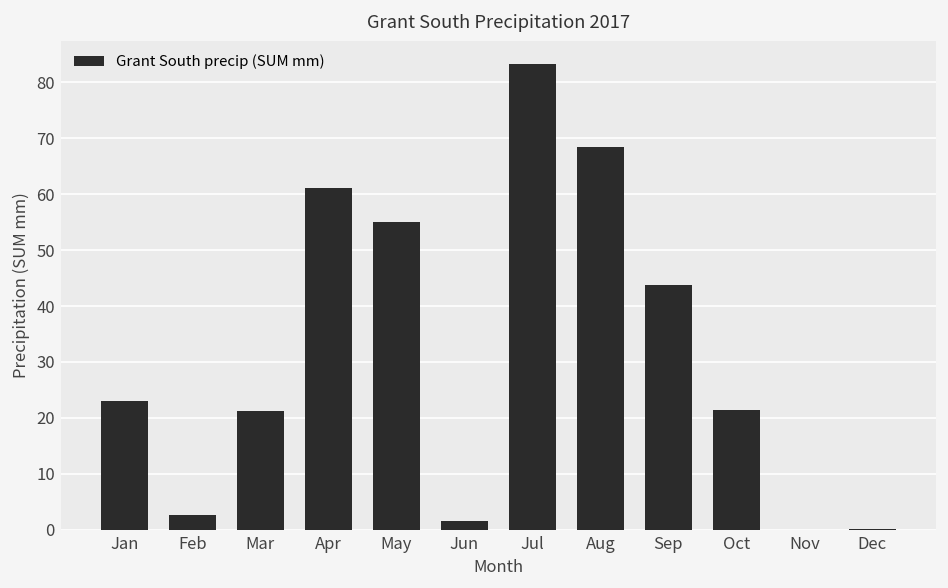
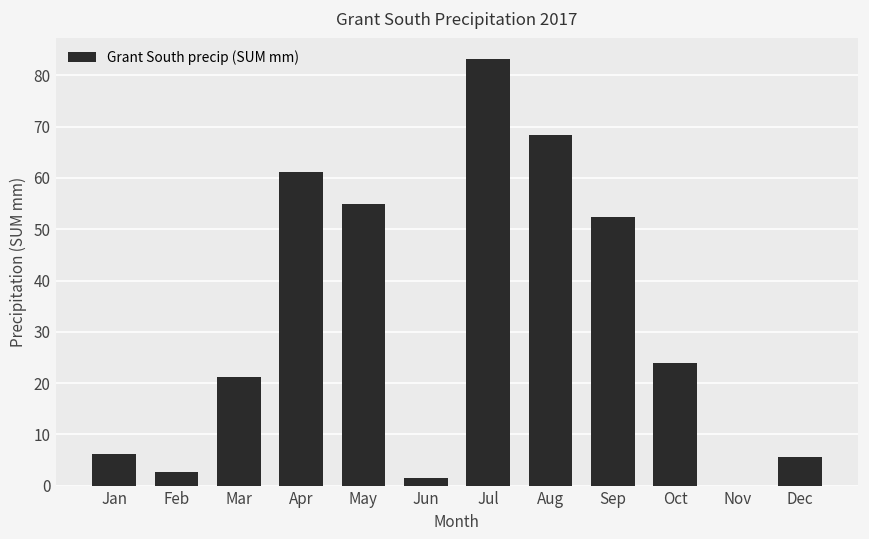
  {
-   "Jan": 23,
+   "Jan": 6,
    "Feb": 3,
    "Mar": 21,
    "Apr": 61,
    "May": 55,
    "Jun": 2,
    "Jul": 83,
    "Aug": 68,
-   "Sep": 44,
-   "Oct": 22,
+   "Sep": 52,
+   "Oct": 24,
    "Nov": 0,
-   "Dec": 0
+   "Dec": 6
  }
